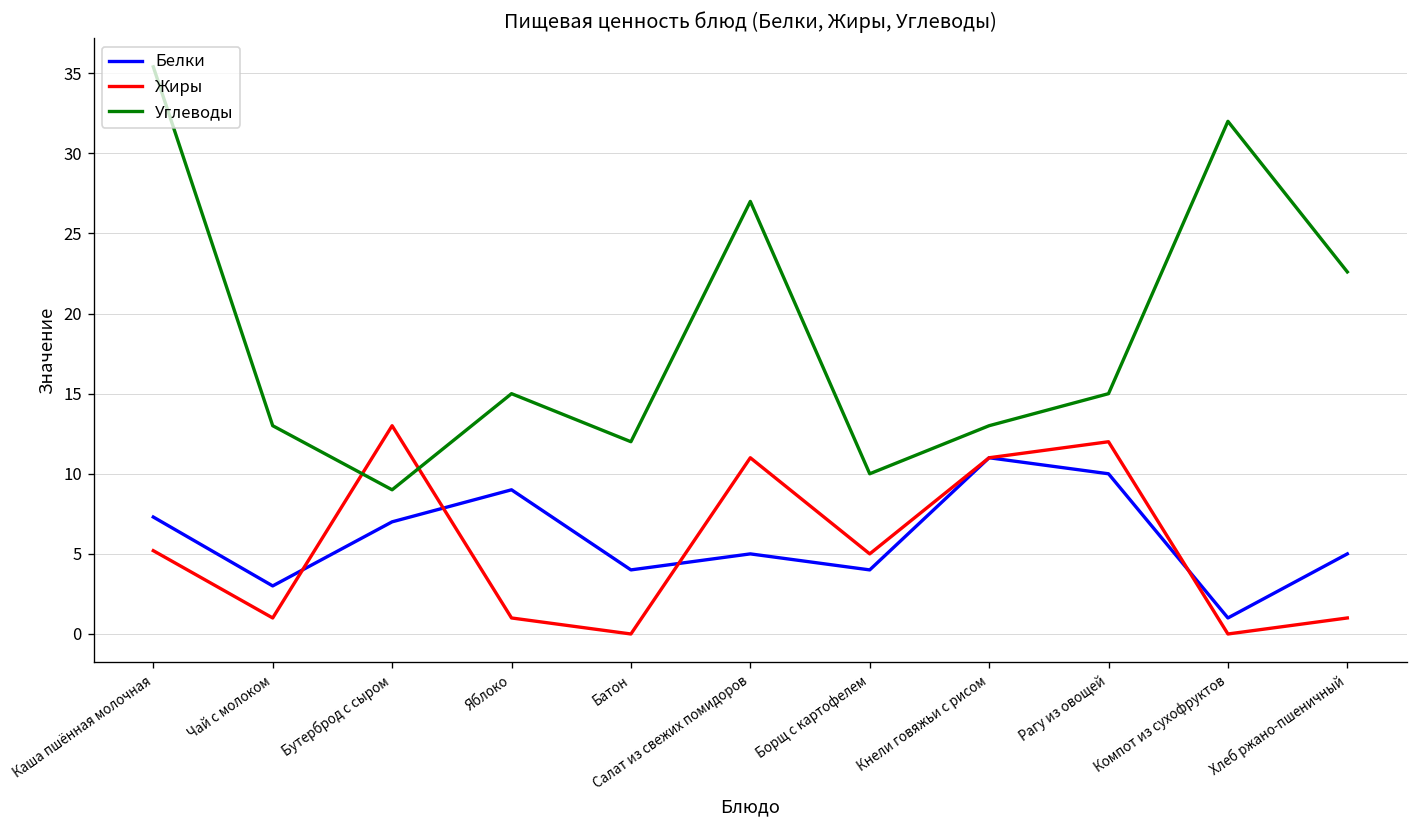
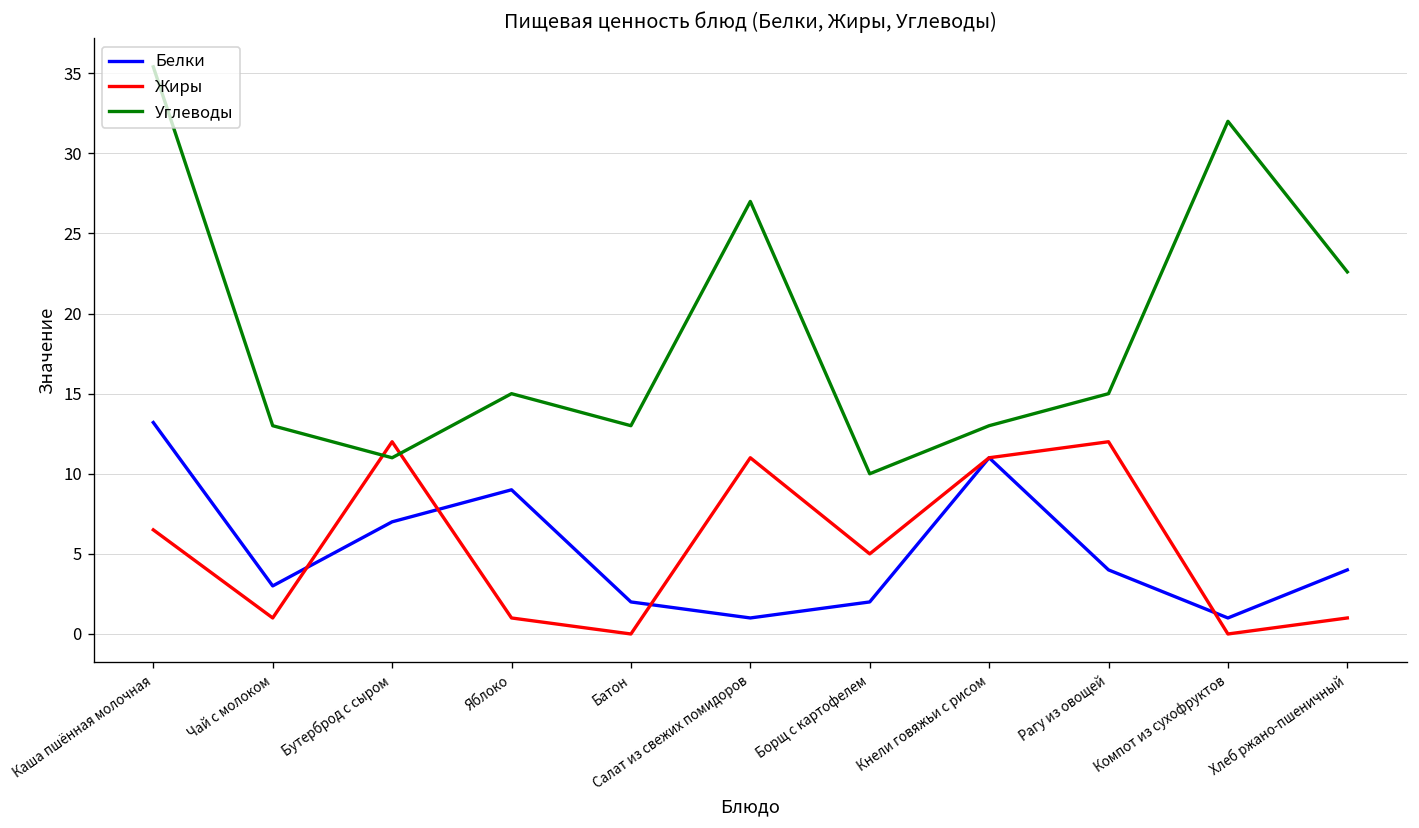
  {
    "Белки": {
-     "Каша пшённая молочная": 7.3,
+     "Каша пшённая молочная": 13.2,
      "Чай с молоком": 3.0,
      "Бутерброд с сыром": 7.0,
      "Яблоко": 9.0,
-     "Батон": 4,
-     "Салат из свежих помидоров": 5,
-     "Борщ с картофелем": 4,
-     "Рагу из овощей": 10,
+     "Батон": 2,
+     "Салат из свежих помидоров": 1,
+     "Борщ с картофелем": 2,
+     "Рагу из овощей": 4,
      "Компот из сухофруктов": 1.0,
-     "Хлеб ржано-пшеничный": 5
+     "Хлеб ржано-пшеничный": 4
    },
    "Жиры": {
-     "Каша пшённая молочная": 5.2,
+     "Каша пшённая молочная": 6.5,
      "Чай с молоком": 1.0,
-     "Бутерброд с сыром": 13,
+     "Бутерброд с сыром": 12,
      "Яблоко": 1.0,
      "Батон": 0.0,
      "Салат из свежих помидоров": 11.0,
      "Борщ с картофелем": 5.0,
      "Рагу из овощей": 12.0,
      "Компот из сухофруктов": 0.0,
      "Хлеб ржано-пшеничный": 1.0
    },
    "Углеводы": {
      "Чай с молоком": 13,
-     "Бутерброд с сыром": 9,
+     "Бутерброд с сыром": 11,
      "Яблоко": 15,
-     "Батон": 12,
+     "Батон": 13,
      "Салат из свежих помидоров": 27,
      "Борщ с картофелем": 10,
      "Кнели говяжьи с рисом": 13,
      "Рагу из овощей": 15,
      "Компот из сухофруктов": 32,
      "Хлеб ржано-пшеничный": 22.6
    }
  }
